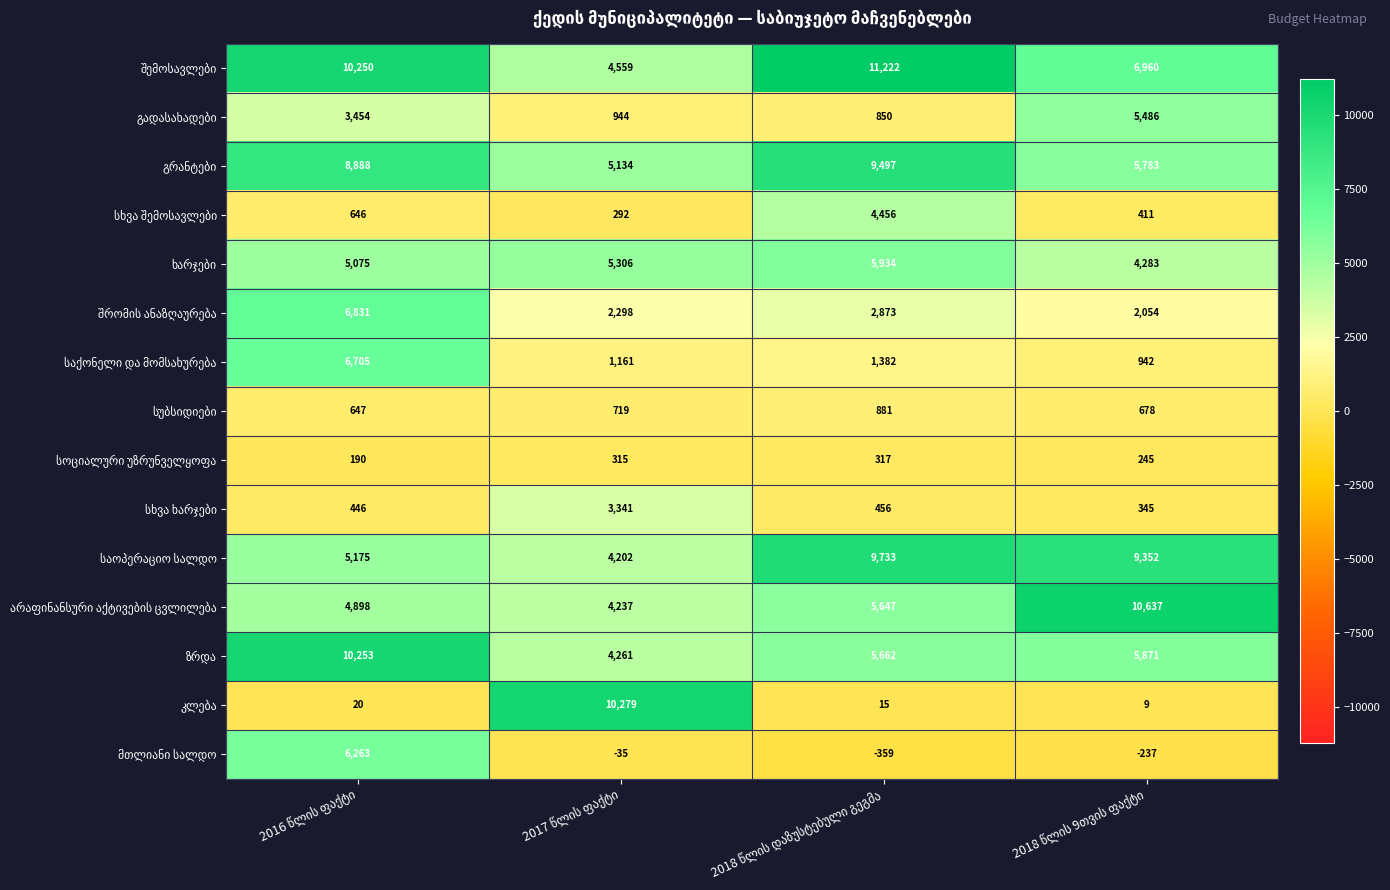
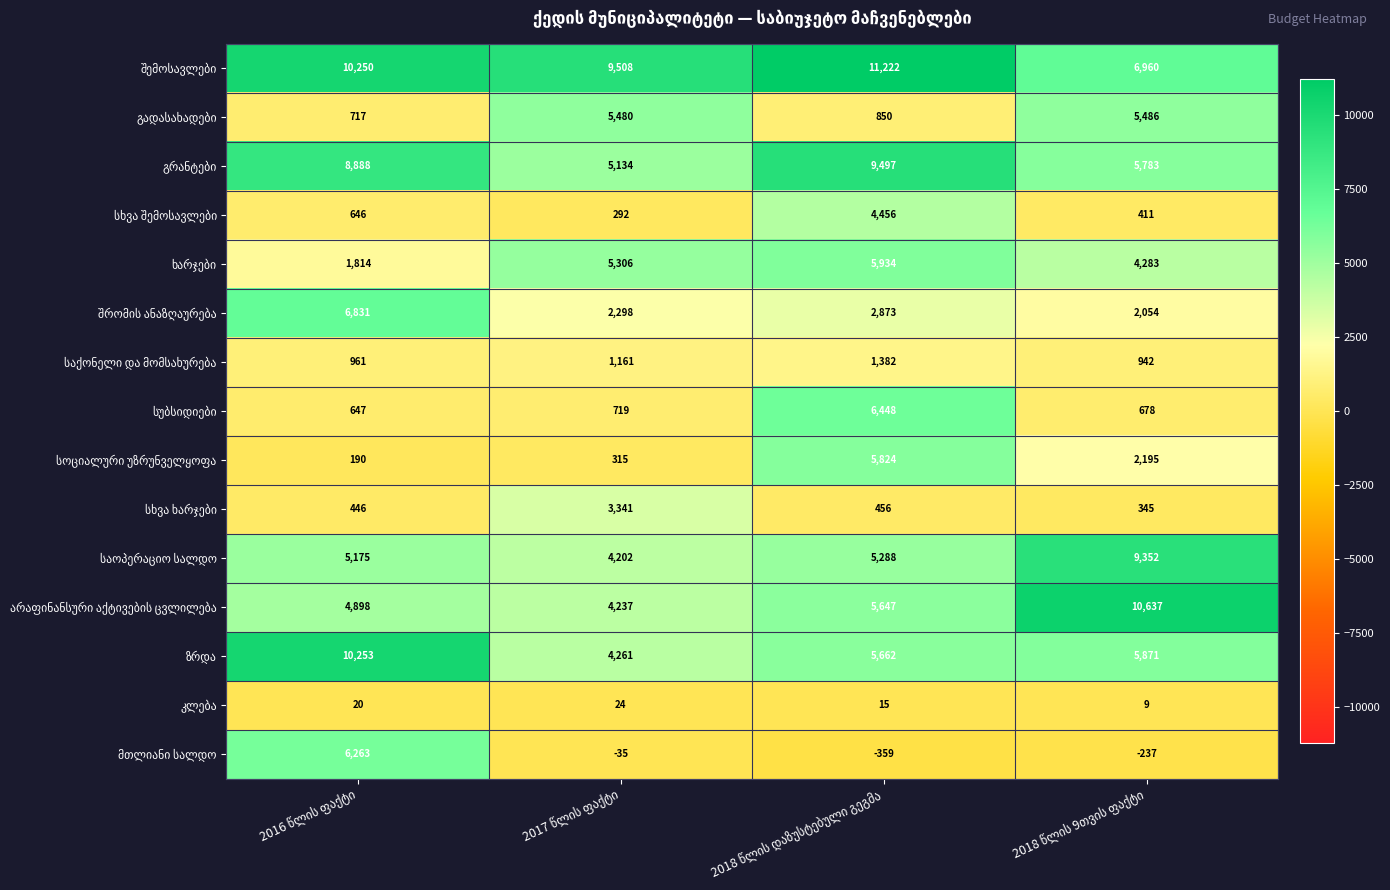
  {
    "შემოსავლები": {
      "2016 წლის ფაქტი": "10,250",
-     "2017 წლის ფაქტი": "4,559",
+     "2017 წლის ფაქტი": "9,508",
      "2018 წლის დაზუსტებული გეგმა": "11,222",
      "2018 წლის 9თვის ფაქტი": "6,960"
    },
    "გადასახადები": {
-     "2016 წლის ფაქტი": "3,454",
-     "2017 წლის ფაქტი": "944",
+     "2016 წლის ფაქტი": "717",
+     "2017 წლის ფაქტი": "5,480",
      "2018 წლის დაზუსტებული გეგმა": "850",
      "2018 წლის 9თვის ფაქტი": "5,486"
    },
    "გრანტები": {
      "2016 წლის ფაქტი": "8,888",
      "2017 წლის ფაქტი": "5,134",
      "2018 წლის დაზუსტებული გეგმა": "9,497",
      "2018 წლის 9თვის ფაქტი": "5,783"
    },
    "სხვა შემოსავლები": {
      "2016 წლის ფაქტი": "646",
      "2017 წლის ფაქტი": "292",
      "2018 წლის დაზუსტებული გეგმა": "4,456",
      "2018 წლის 9თვის ფაქტი": "411"
    },
    "ხარჯები": {
-     "2016 წლის ფაქტი": "5,075",
+     "2016 წლის ფაქტი": "1,814",
      "2017 წლის ფაქტი": "5,306",
      "2018 წლის დაზუსტებული გეგმა": "5,934",
      "2018 წლის 9თვის ფაქტი": "4,283"
    },
    "შრომის ანაზღაურება": {
      "2016 წლის ფაქტი": "6,831",
      "2017 წლის ფაქტი": "2,298",
      "2018 წლის დაზუსტებული გეგმა": "2,873",
      "2018 წლის 9თვის ფაქტი": "2,054"
    },
    "საქონელი და მომსახურება": {
-     "2016 წლის ფაქტი": "6,705",
+     "2016 წლის ფაქტი": "961",
      "2017 წლის ფაქტი": "1,161",
      "2018 წლის დაზუსტებული გეგმა": "1,382",
      "2018 წლის 9თვის ფაქტი": "942"
    },
    "სუბსიდიები": {
      "2016 წლის ფაქტი": "647",
      "2017 წლის ფაქტი": "719",
-     "2018 წლის დაზუსტებული გეგმა": "881",
+     "2018 წლის დაზუსტებული გეგმა": "6,448",
      "2018 წლის 9თვის ფაქტი": "678"
    },
    "სოციალური უზრუნველყოფა": {
      "2016 წლის ფაქტი": "190",
      "2017 წლის ფაქტი": "315",
-     "2018 წლის დაზუსტებული გეგმა": "317",
-     "2018 წლის 9თვის ფაქტი": "245"
+     "2018 წლის დაზუსტებული გეგმა": "5,824",
+     "2018 წლის 9თვის ფაქტი": "2,195"
    },
    "სხვა ხარჯები": {
      "2016 წლის ფაქტი": "446",
      "2017 წლის ფაქტი": "3,341",
      "2018 წლის დაზუსტებული გეგმა": "456",
      "2018 წლის 9თვის ფაქტი": "345"
    },
    "საოპერაციო სალდო": {
      "2016 წლის ფაქტი": "5,175",
      "2017 წლის ფაქტი": "4,202",
-     "2018 წლის დაზუსტებული გეგმა": "9,733",
+     "2018 წლის დაზუსტებული გეგმა": "5,288",
      "2018 წლის 9თვის ფაქტი": "9,352"
    },
    "არაფინანსური აქტივების ცვლილება": {
      "2016 წლის ფაქტი": "4,898",
      "2017 წლის ფაქტი": "4,237",
      "2018 წლის დაზუსტებული გეგმა": "5,647",
      "2018 წლის 9თვის ფაქტი": "10,637"
    },
    "ზრდა": {
      "2016 წლის ფაქტი": "10,253",
      "2017 წლის ფაქტი": "4,261",
      "2018 წლის დაზუსტებული გეგმა": "5,662",
      "2018 წლის 9თვის ფაქტი": "5,871"
    },
    "კლება": {
      "2016 წლის ფაქტი": "20",
-     "2017 წლის ფაქტი": "10,279",
+     "2017 წლის ფაქტი": "24",
      "2018 წლის დაზუსტებული გეგმა": "15",
      "2018 წლის 9თვის ფაქტი": "9"
    },
    "მთლიანი სალდო": {
      "2016 წლის ფაქტი": "6,263",
      "2017 წლის ფაქტი": "-35",
      "2018 წლის დაზუსტებული გეგმა": "-359",
      "2018 წლის 9თვის ფაქტი": "-237"
    }
  }
